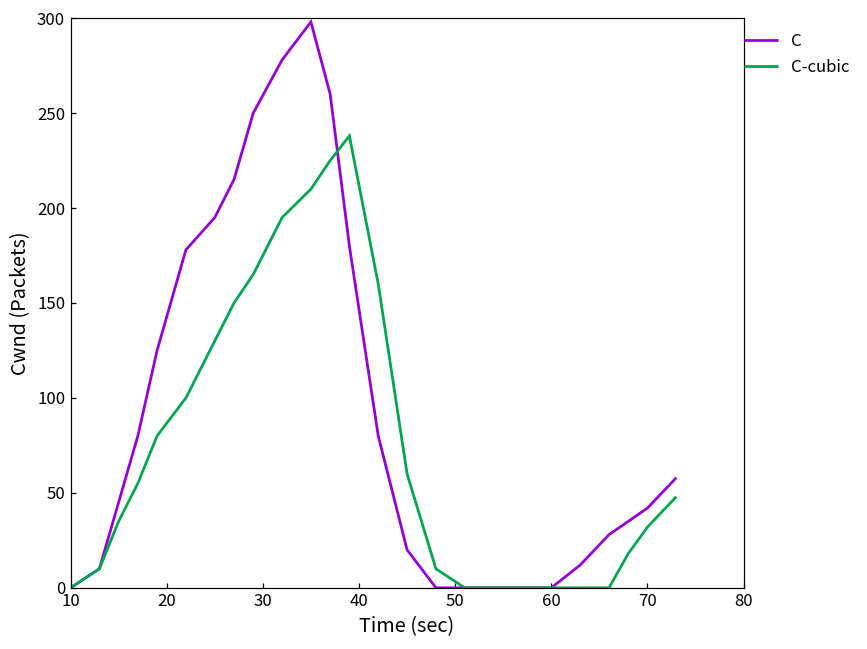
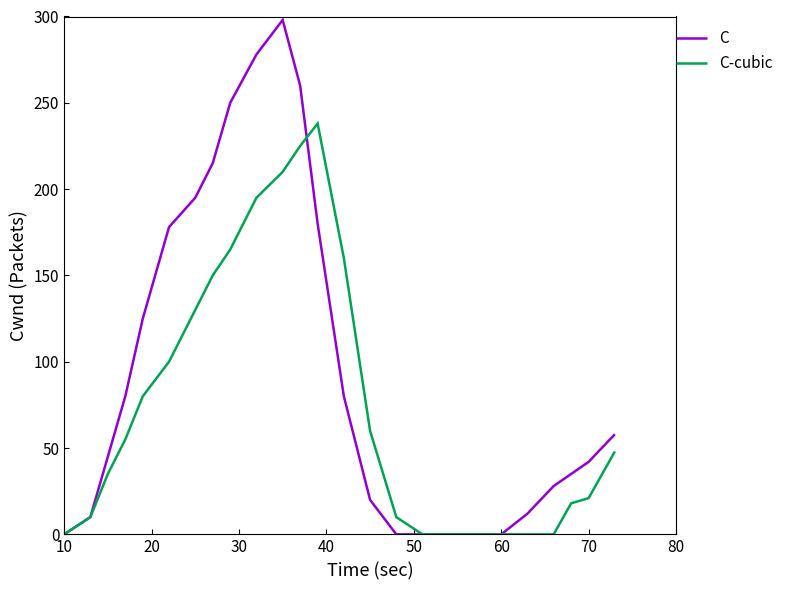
  {
    "C": {
      "70": 42
    },
    "C-cubic": {
-     "70": 32
+     "70": 21
    }
  }
